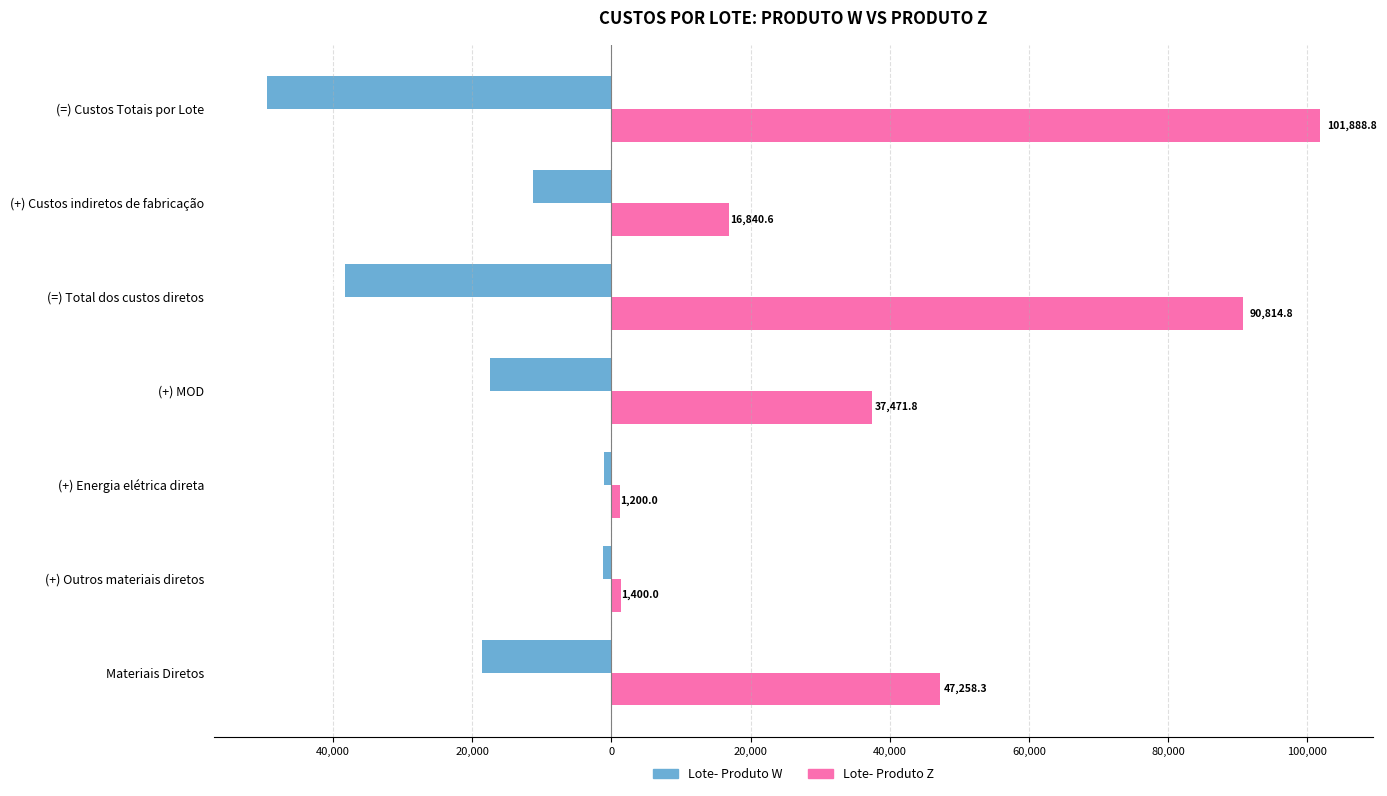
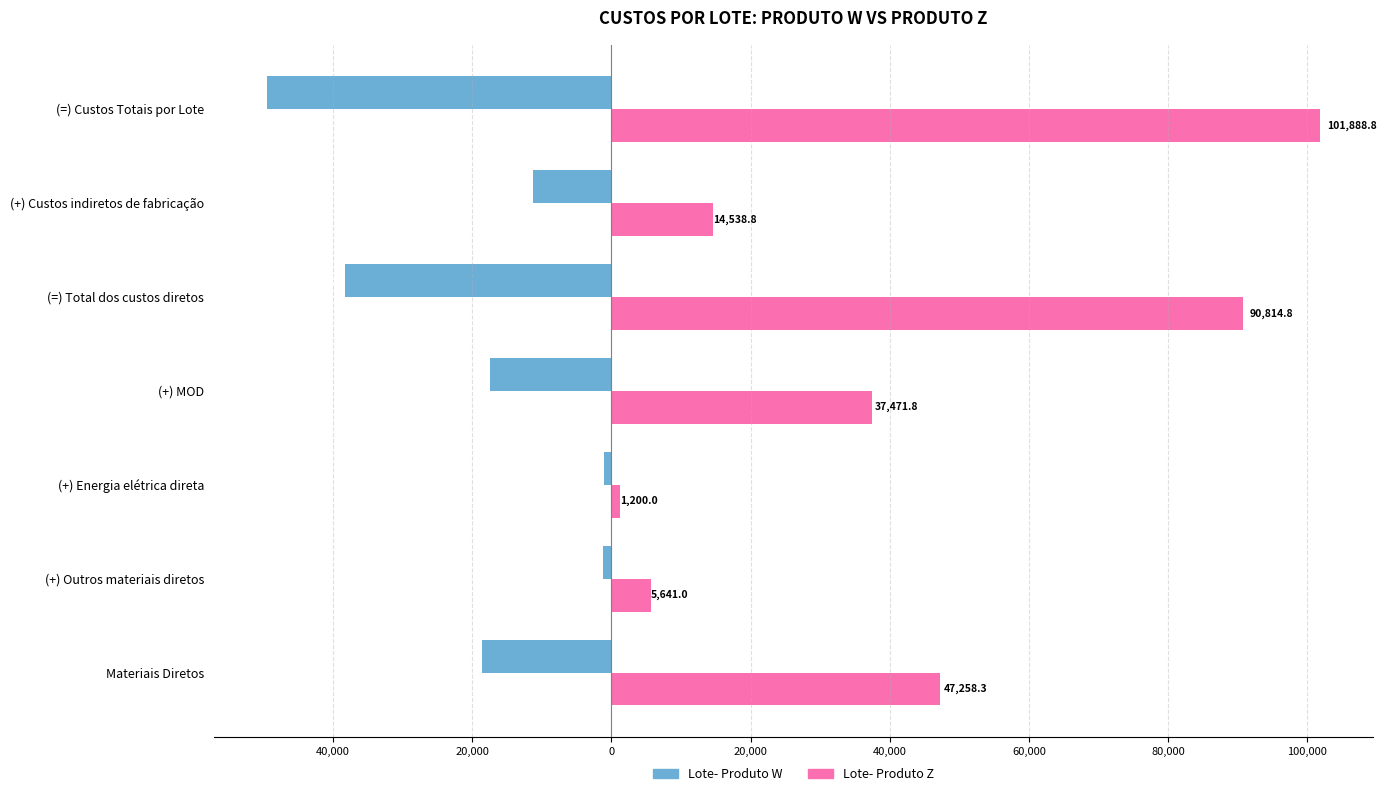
  {
    "Lote- Produto Z": {
      "(=) Custos Totais por Lote": "101,888.8",
-     "(+) Custos indiretos de fabricação": "16,840.6",
+     "(+) Custos indiretos de fabricação": "14,538.8",
      "(=) Total dos custos diretos": "90,814.8",
      "(+) MOD": "37,471.8",
      "(+) Energia elétrica direta": "1,200.0",
-     "(+) Outros materiais diretos": "1,400.0",
+     "(+) Outros materiais diretos": "5,641.0",
      "Materiais Diretos": "47,258.3"
    }
  }
